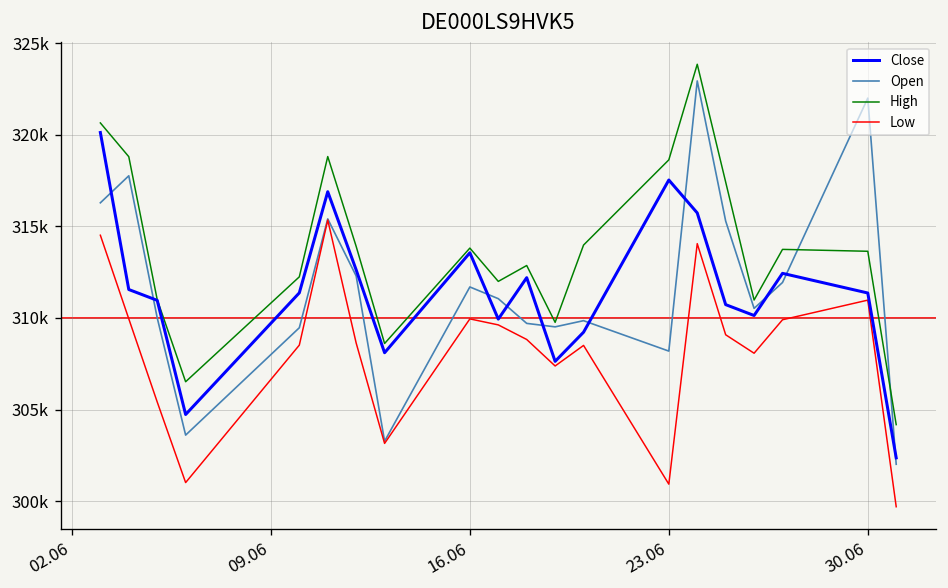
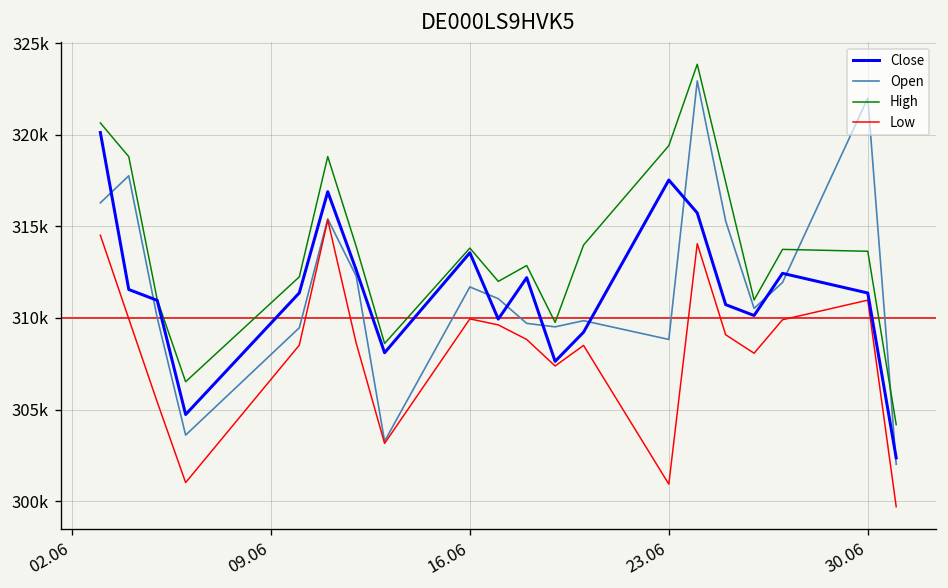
  {
    "Close": {
      "16.06": 313600,
      "23.06": 317500,
      "30.06": 311400
    },
    "Open": {
      "16.06": 311700,
-     "23.06": 308200
+     "23.06": 308800
    },
    "High": {
      "16.06": 313800,
-     "23.06": 318600,
+     "23.06": 319400,
      "30.06": 313600
    },
    "Low": {
      "16.06": 310000,
      "23.06": 300900,
      "30.06": 311000
    }
  }
